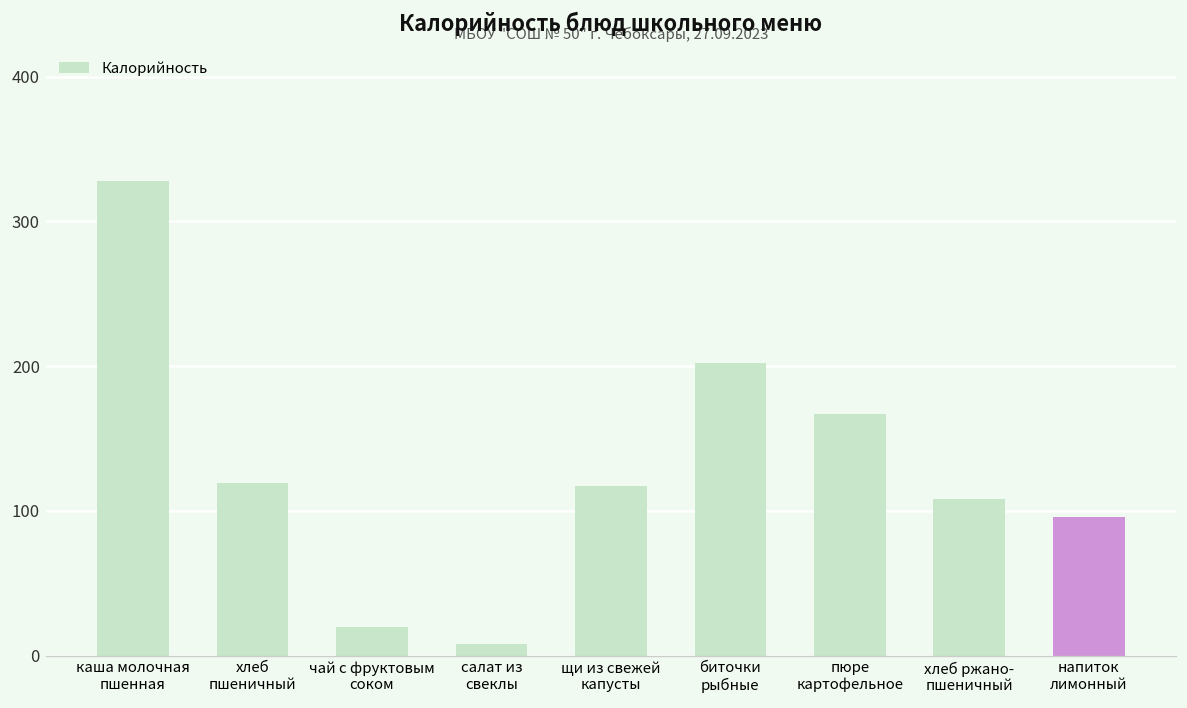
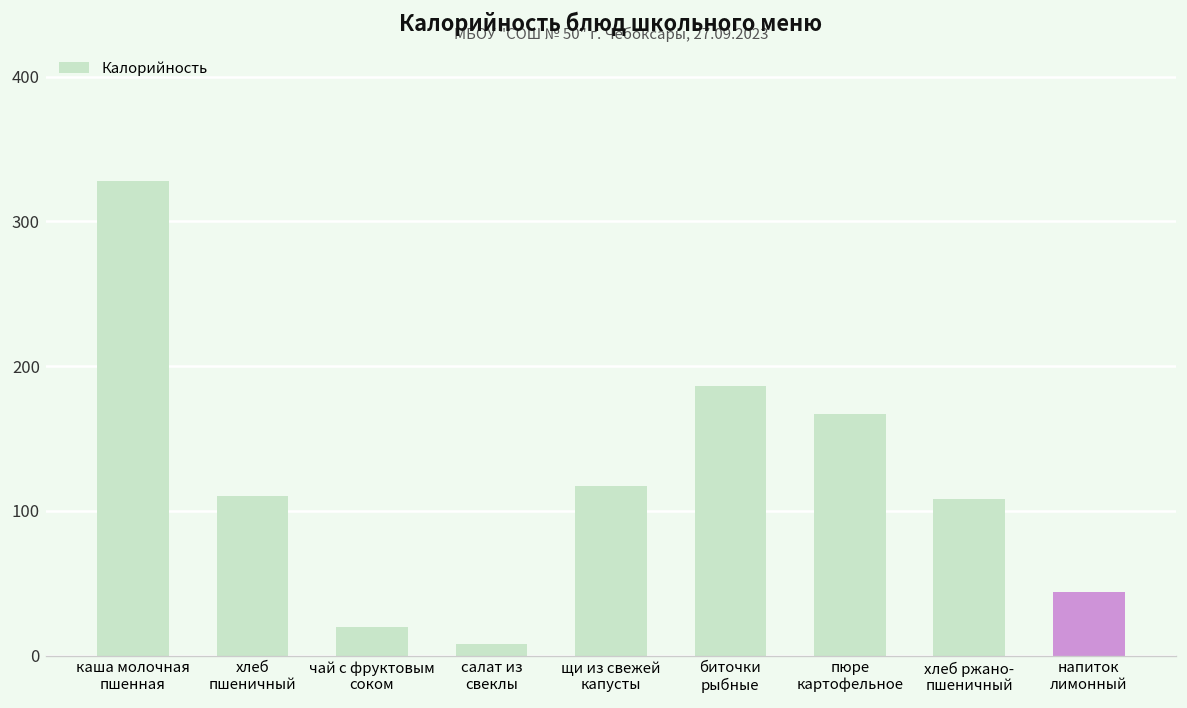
  {
    "каша молочная пшенная": 328,
-   "хлеб пшеничный": 119,
+   "хлеб пшеничный": 110,
    "чай с фруктовым соком": 20,
    "салат из свеклы": 8,
    "щи из свежей капусты": 117,
-   "биточки рыбные": 202,
+   "биточки рыбные": 186,
    "пюре картофельное": 167,
    "хлеб ржано- пшеничный": 108,
-   "напиток лимонный": 96
+   "напиток лимонный": 44
  }
